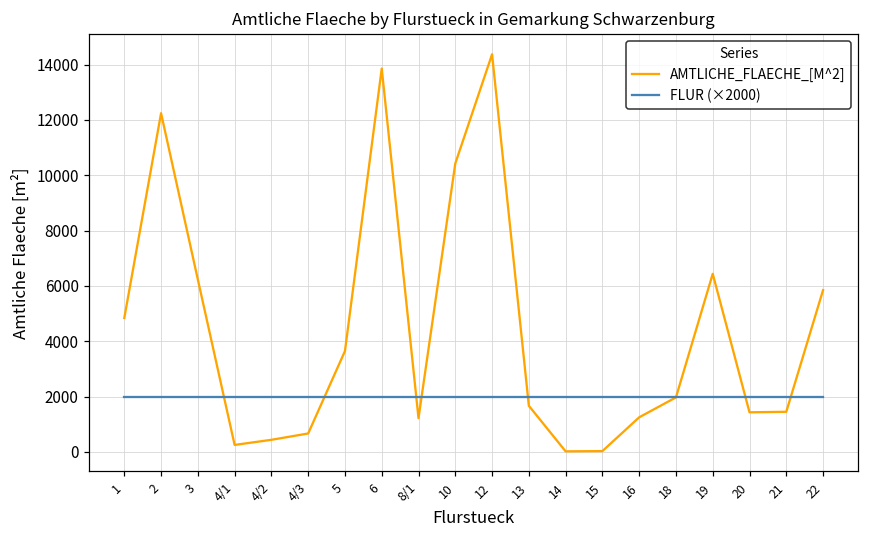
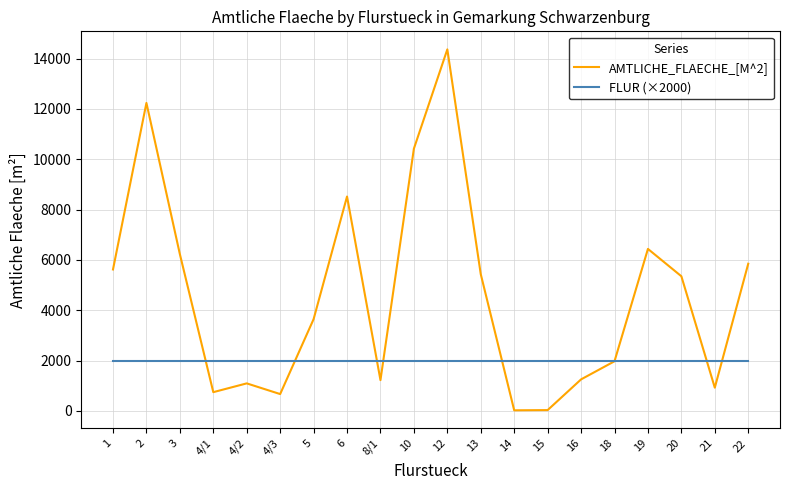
  {
    "AMTLICHE_FLAECHE_[M^2]": {
-     "1": 4800,
+     "1": 5600,
      "2": 12200,
      "3": 6200,
-     "4/1": 300,
-     "4/2": 400,
+     "4/1": 700,
+     "4/2": 1100,
      "4/3": 700,
      "5": 3600,
-     "6": 13900,
+     "6": 8500,
      "8/1": 1200,
      "10": 10400,
      "12": 14400,
-     "13": 1700,
+     "13": 5400,
      "14": 0,
      "15": 0,
      "16": 1300,
      "19": 6400,
-     "20": 1400,
-     "21": 1500,
+     "20": 5400,
+     "21": 900,
      "22": 5800
    },
    "FLUR (×2000)": {
      "1": 2000,
      "2": 2000,
      "3": 2000,
      "4/1": 2000,
      "4/2": 2000,
      "4/3": 2000,
      "5": 2000,
      "6": 2000,
      "8/1": 2000,
      "10": 2000,
      "12": 2000,
      "13": 2000,
      "14": 2000,
      "15": 2000,
      "16": 2000,
      "19": 2000,
      "20": 2000,
      "21": 2000,
      "22": 2000
    }
  }
